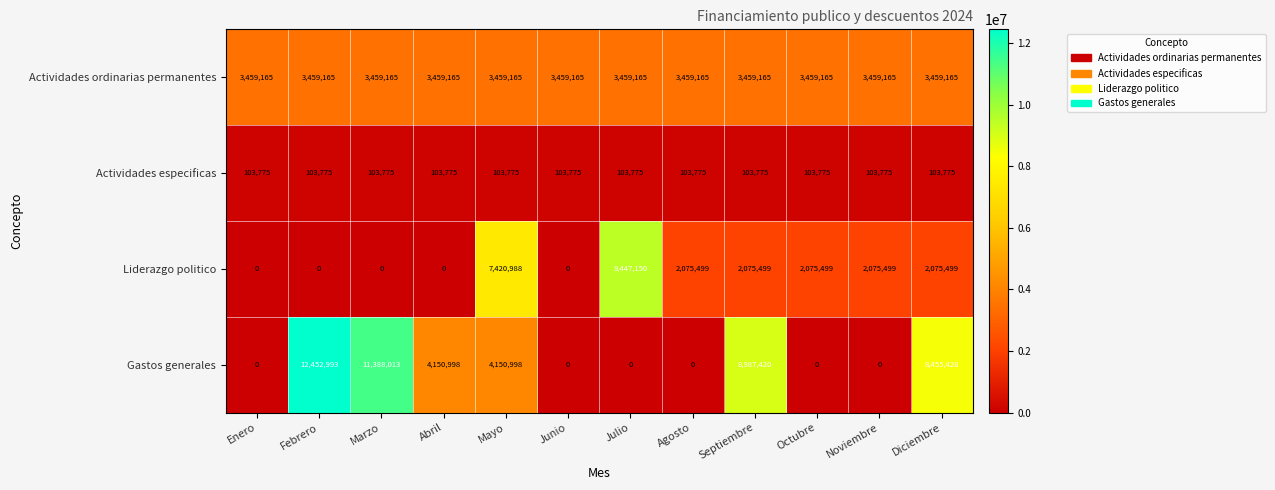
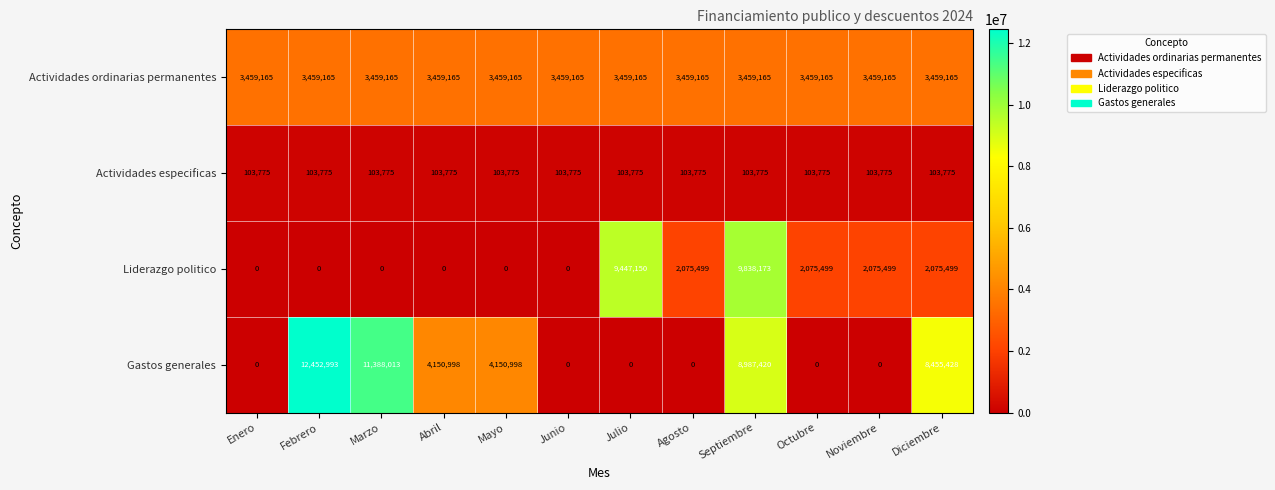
  {
    "Actividades ordinarias permanentes": {
      "Enero": "3,459,165",
      "Febrero": "3,459,165",
      "Marzo": "3,459,165",
      "Abril": "3,459,165",
      "Mayo": "3,459,165",
      "Junio": "3,459,165",
      "Julio": "3,459,165",
      "Agosto": "3,459,165",
      "Septiembre": "3,459,165",
      "Octubre": "3,459,165",
      "Noviembre": "3,459,165",
      "Diciembre": "3,459,165"
    },
    "Actividades especificas": {
      "Enero": "103,775",
      "Febrero": "103,775",
      "Marzo": "103,775",
      "Abril": "103,775",
      "Mayo": "103,775",
      "Junio": "103,775",
      "Julio": "103,775",
      "Agosto": "103,775",
      "Septiembre": "103,775",
      "Octubre": "103,775",
      "Noviembre": "103,775",
      "Diciembre": "103,775"
    },
    "Liderazgo politico": {
      "Enero": "0",
      "Febrero": "0",
      "Marzo": "0",
      "Abril": "0",
-     "Mayo": "7,420,988",
+     "Mayo": "0",
      "Junio": "0",
      "Julio": "9,447,150",
      "Agosto": "2,075,499",
-     "Septiembre": "2,075,499",
+     "Septiembre": "9,838,173",
      "Octubre": "2,075,499",
      "Noviembre": "2,075,499",
      "Diciembre": "2,075,499"
    },
    "Gastos generales": {
      "Enero": "0",
      "Febrero": "12,452,993",
      "Marzo": "11,388,013",
      "Abril": "4,150,998",
      "Mayo": "4,150,998",
      "Junio": "0",
      "Julio": "0",
      "Agosto": "0",
      "Septiembre": "8,987,420",
      "Octubre": "0",
      "Noviembre": "0",
      "Diciembre": "8,455,428"
    }
  }
